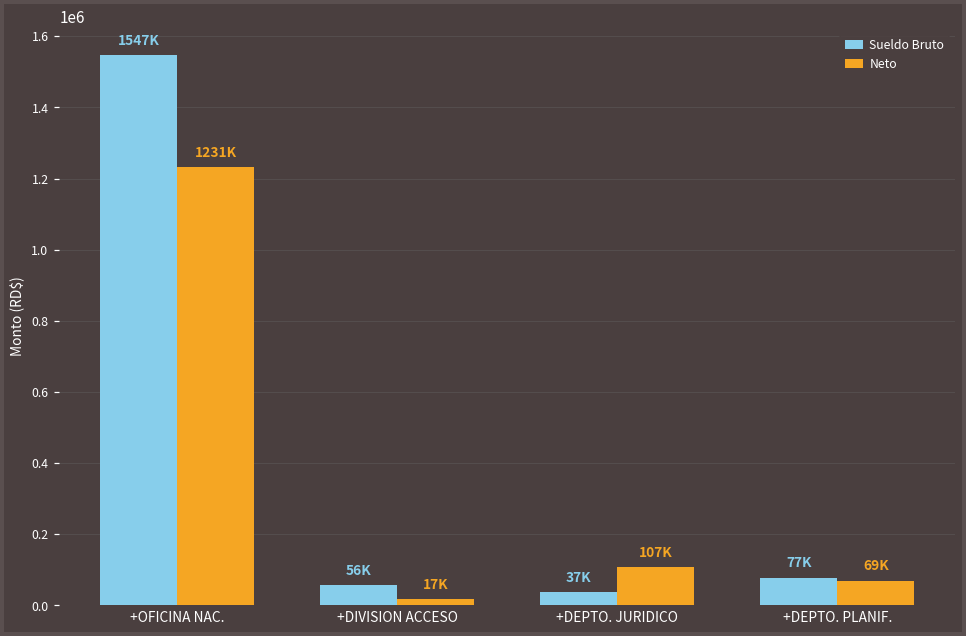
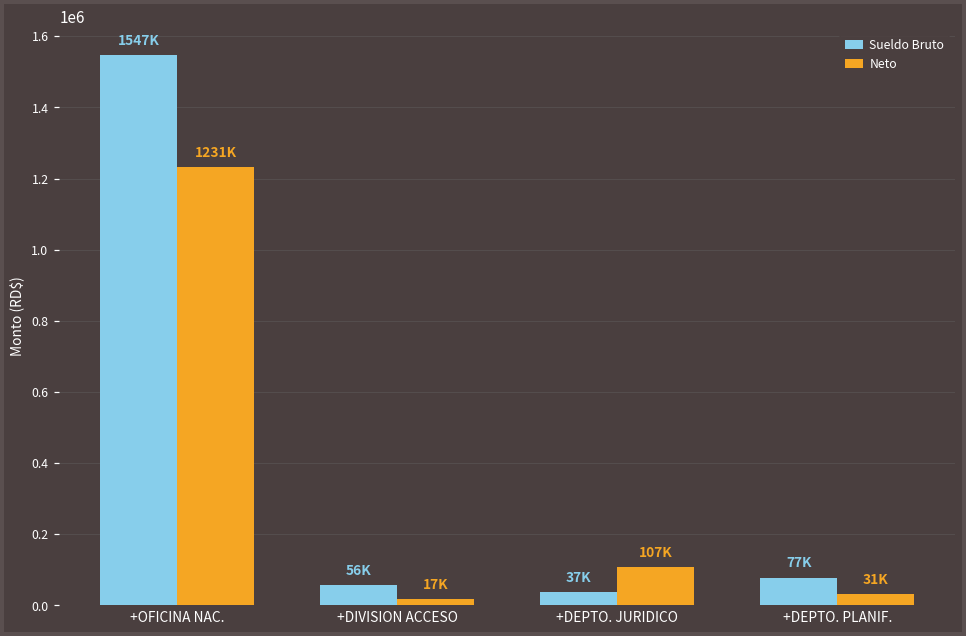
  {
    "Sueldo Bruto": {
      "+OFICINA NAC.": "1547K",
      "+DIVISION ACCESO": "56K",
      "+DEPTO. JURIDICO": "37K",
      "+DEPTO. PLANIF.": "77K"
    },
    "Neto": {
      "+OFICINA NAC.": "1231K",
      "+DIVISION ACCESO": "17K",
      "+DEPTO. JURIDICO": "107K",
-     "+DEPTO. PLANIF.": "69K"
+     "+DEPTO. PLANIF.": "31K"
    }
  }
